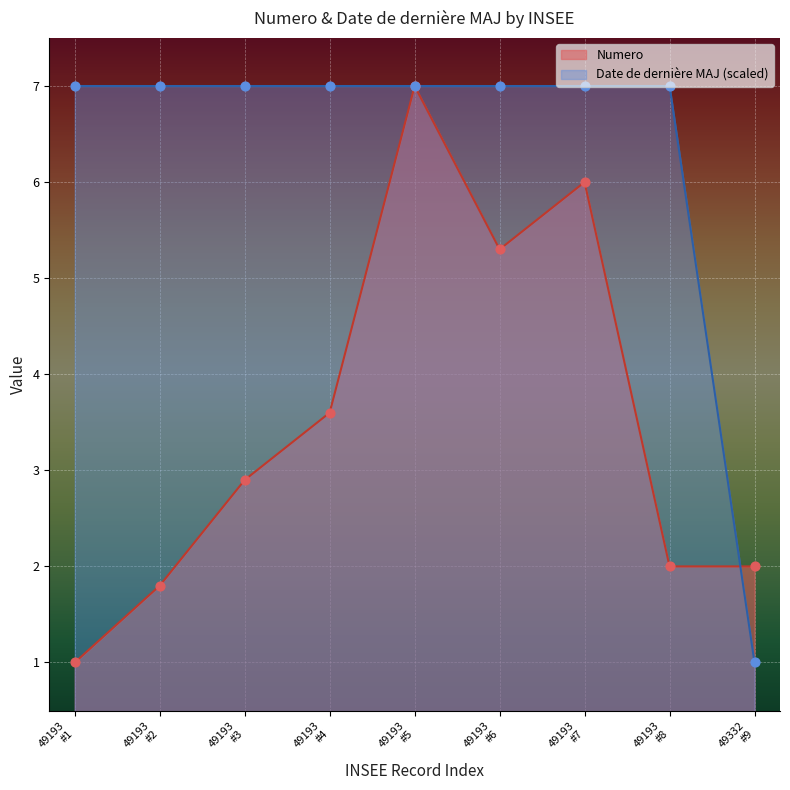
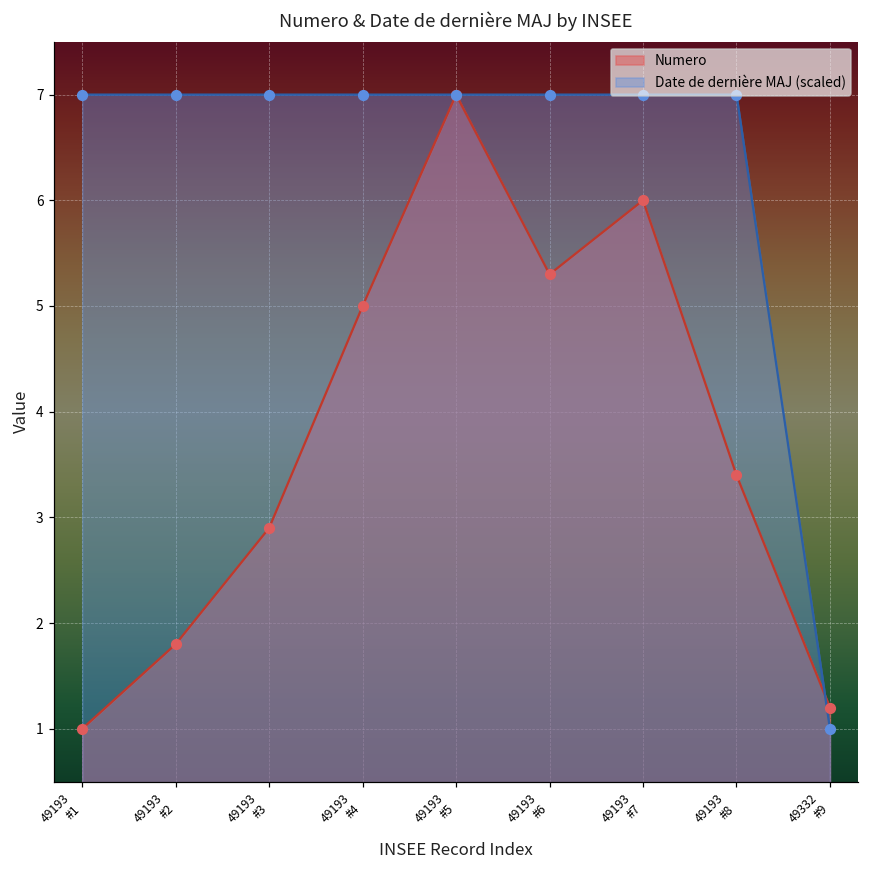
  {
    "Numero": {
      "49193 #1": 1.0,
      "49193 #2": 1.8,
      "49193 #3": 2.9,
-     "49193 #4": 3.6,
+     "49193 #4": 5.0,
      "49193 #6": 5.3,
      "49193 #7": 6.0,
-     "49193 #8": 2.0,
-     "49332 #9": 2.0
+     "49193 #8": 3.4,
+     "49332 #9": 1.2
    },
    "Date de dernière MAJ (scaled)": {
      "49193 #1": 7.0,
      "49193 #2": 7.0,
      "49193 #3": 7.0,
      "49193 #4": 7.0,
      "49193 #6": 7.0,
      "49332 #9": 1.0
    }
  }
